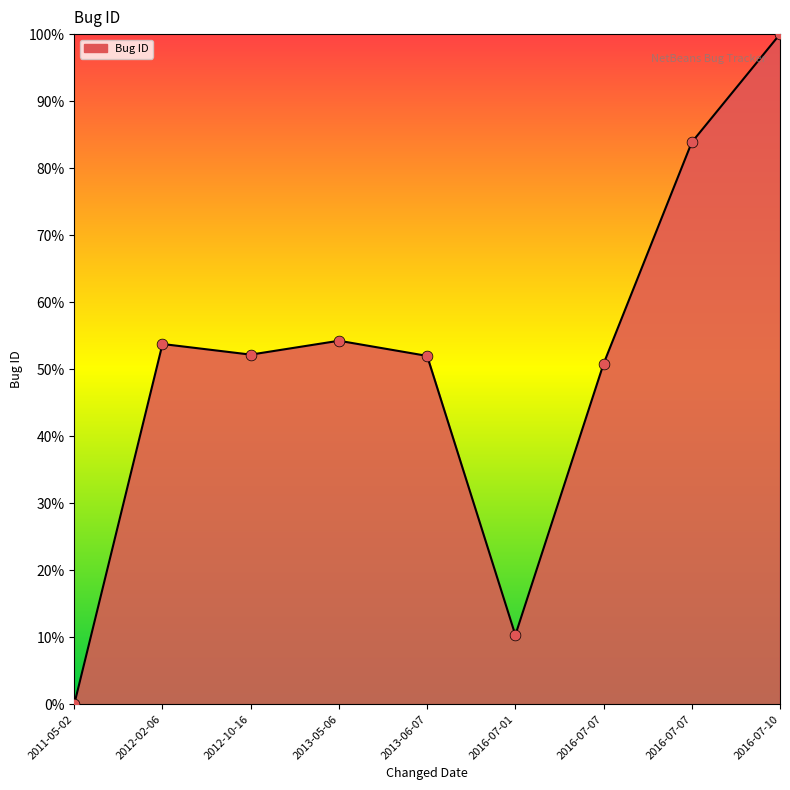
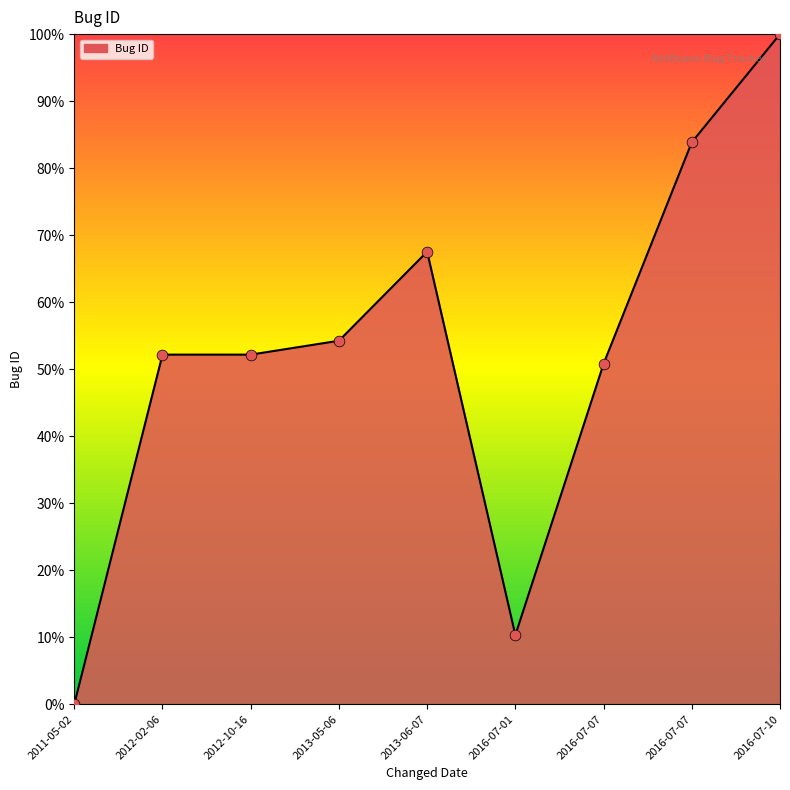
  {
    "2011-05-02": "0%",
-   "2012-02-06": "54%",
+   "2012-02-06": "52%",
    "2012-10-16": "52%",
    "2013-05-06": "54%",
-   "2013-06-07": "52%",
+   "2013-06-07": "68%",
    "2016-07-01": "10%",
    "2016-07-10": "100%"
  }
